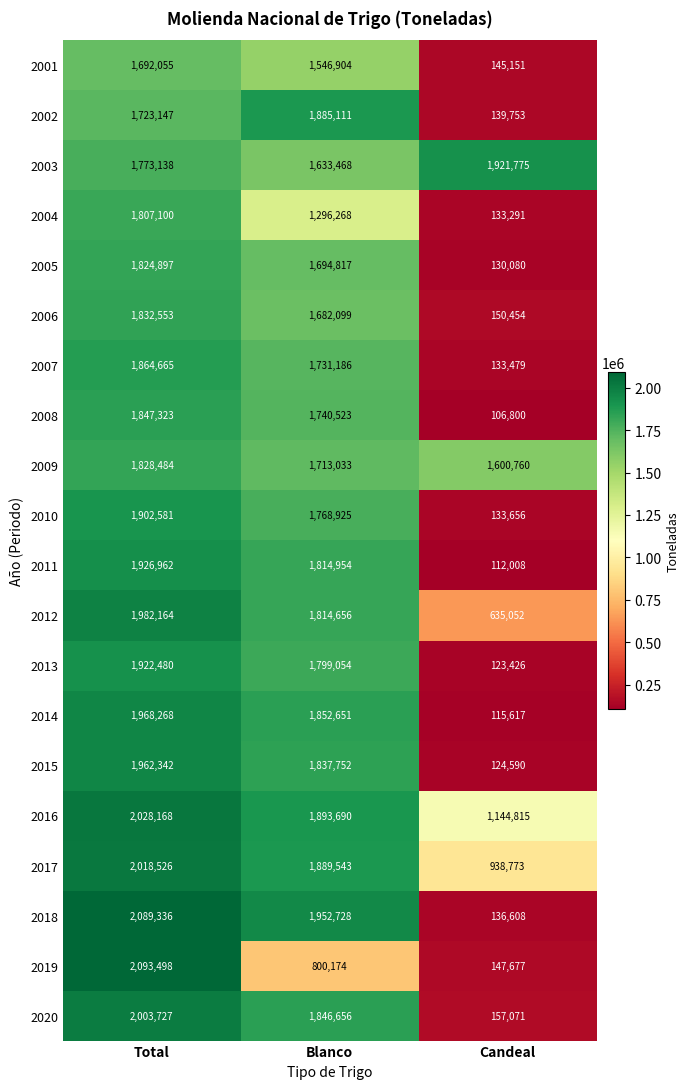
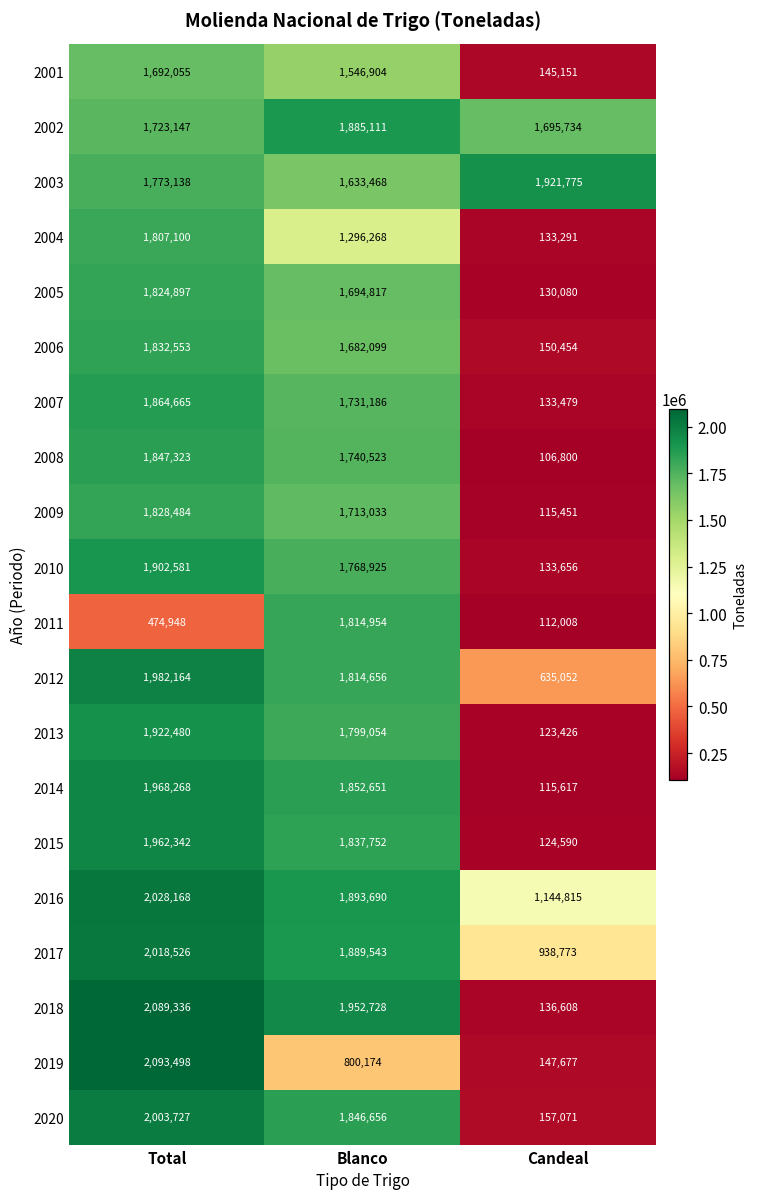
  {
    "2001": {
      "Total": "1,692,055",
      "Blanco": "1,546,904",
      "Candeal": "145,151"
    },
    "2002": {
      "Total": "1,723,147",
      "Blanco": "1,885,111",
-     "Candeal": "139,753"
+     "Candeal": "1,695,734"
    },
    "2003": {
      "Total": "1,773,138",
      "Blanco": "1,633,468",
      "Candeal": "1,921,775"
    },
    "2004": {
      "Total": "1,807,100",
      "Blanco": "1,296,268",
      "Candeal": "133,291"
    },
    "2005": {
      "Total": "1,824,897",
      "Blanco": "1,694,817",
      "Candeal": "130,080"
    },
    "2006": {
      "Total": "1,832,553",
      "Blanco": "1,682,099",
      "Candeal": "150,454"
    },
    "2007": {
      "Total": "1,864,665",
      "Blanco": "1,731,186",
      "Candeal": "133,479"
    },
    "2008": {
      "Total": "1,847,323",
      "Blanco": "1,740,523",
      "Candeal": "106,800"
    },
    "2009": {
      "Total": "1,828,484",
      "Blanco": "1,713,033",
-     "Candeal": "1,600,760"
+     "Candeal": "115,451"
    },
    "2010": {
      "Total": "1,902,581",
      "Blanco": "1,768,925",
      "Candeal": "133,656"
    },
    "2011": {
-     "Total": "1,926,962",
+     "Total": "474,948",
      "Blanco": "1,814,954",
      "Candeal": "112,008"
    },
    "2012": {
      "Total": "1,982,164",
      "Blanco": "1,814,656",
      "Candeal": "635,052"
    },
    "2013": {
      "Total": "1,922,480",
      "Blanco": "1,799,054",
      "Candeal": "123,426"
    },
    "2014": {
      "Total": "1,968,268",
      "Blanco": "1,852,651",
      "Candeal": "115,617"
    },
    "2015": {
      "Total": "1,962,342",
      "Blanco": "1,837,752",
      "Candeal": "124,590"
    },
    "2016": {
      "Total": "2,028,168",
      "Blanco": "1,893,690",
      "Candeal": "1,144,815"
    },
    "2017": {
      "Total": "2,018,526",
      "Blanco": "1,889,543",
      "Candeal": "938,773"
    },
    "2018": {
      "Total": "2,089,336",
      "Blanco": "1,952,728",
      "Candeal": "136,608"
    },
    "2019": {
      "Total": "2,093,498",
      "Blanco": "800,174",
      "Candeal": "147,677"
    },
    "2020": {
      "Total": "2,003,727",
      "Blanco": "1,846,656",
      "Candeal": "157,071"
    }
  }
